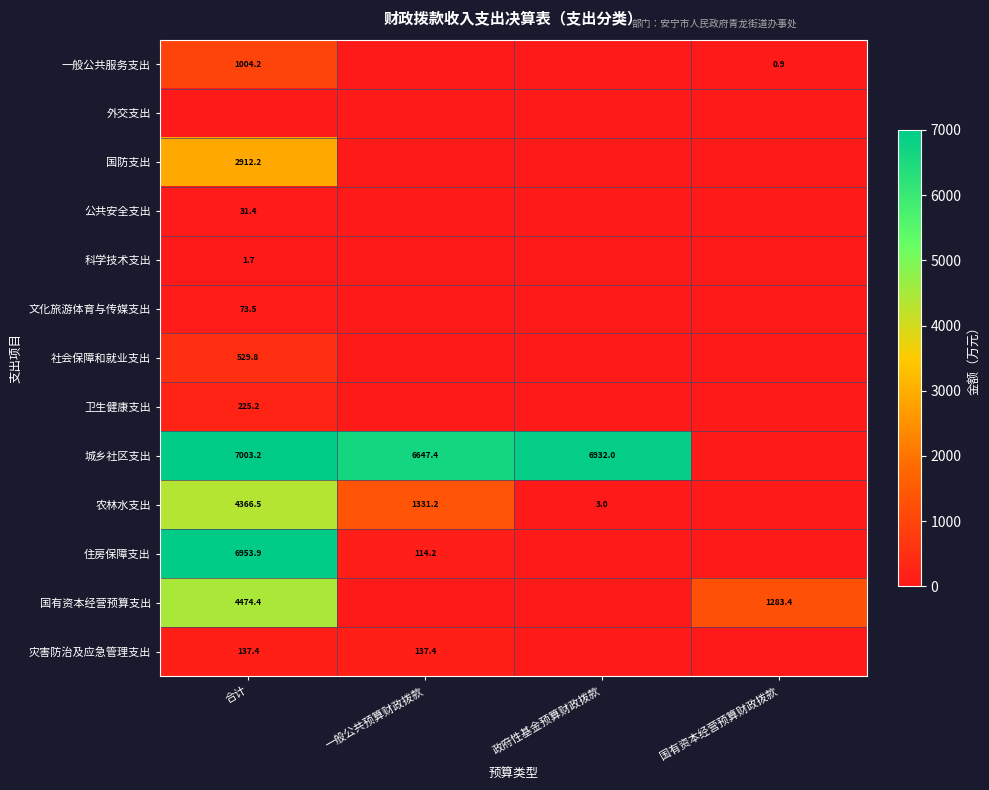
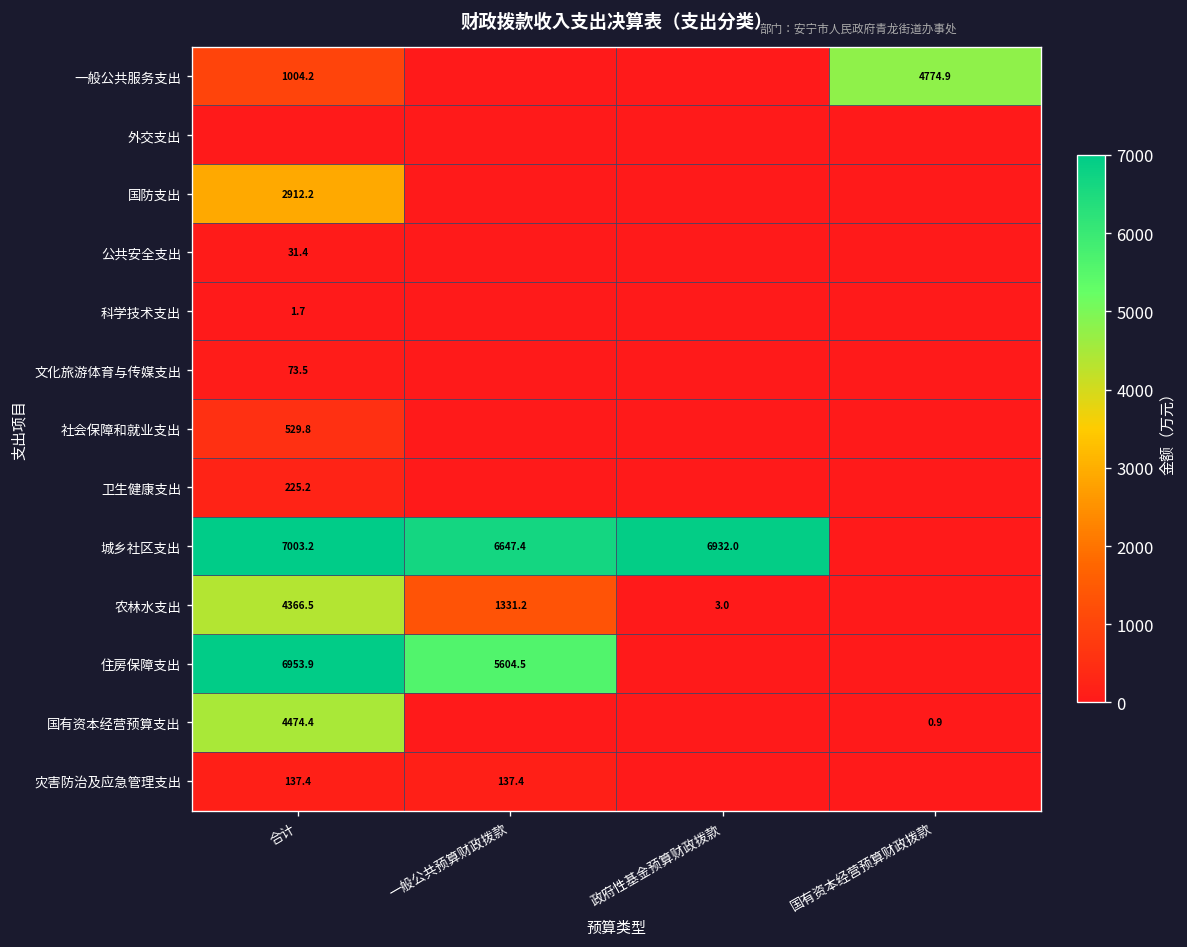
  {
    "一般公共服务支出": {
      "合计": 1004.2,
-     "国有资本经营预算财政拨款": 0.9
+     "国有资本经营预算财政拨款": 4774.9
    },
    "国防支出": {
      "合计": 2912.2
    },
    "公共安全支出": {
      "合计": 31.4
    },
    "科学技术支出": {
      "合计": 1.7
    },
    "文化旅游体育与传媒支出": {
      "合计": 73.5
    },
    "社会保障和就业支出": {
      "合计": 529.8
    },
    "卫生健康支出": {
      "合计": 225.2
    },
    "城乡社区支出": {
      "合计": 7003.2,
      "一般公共预算财政拨款": 6647.4,
      "政府性基金预算财政拨款": 6932.0
    },
    "农林水支出": {
      "合计": 4366.5,
      "一般公共预算财政拨款": 1331.2,
      "政府性基金预算财政拨款": 3.0
    },
    "住房保障支出": {
      "合计": 6953.9,
-     "一般公共预算财政拨款": 114.2
+     "一般公共预算财政拨款": 5604.5
    },
    "国有资本经营预算支出": {
      "合计": 4474.4,
-     "国有资本经营预算财政拨款": 1283.4
+     "国有资本经营预算财政拨款": 0.9
    },
    "灾害防治及应急管理支出": {
      "合计": 137.4,
      "一般公共预算财政拨款": 137.4
    }
  }
